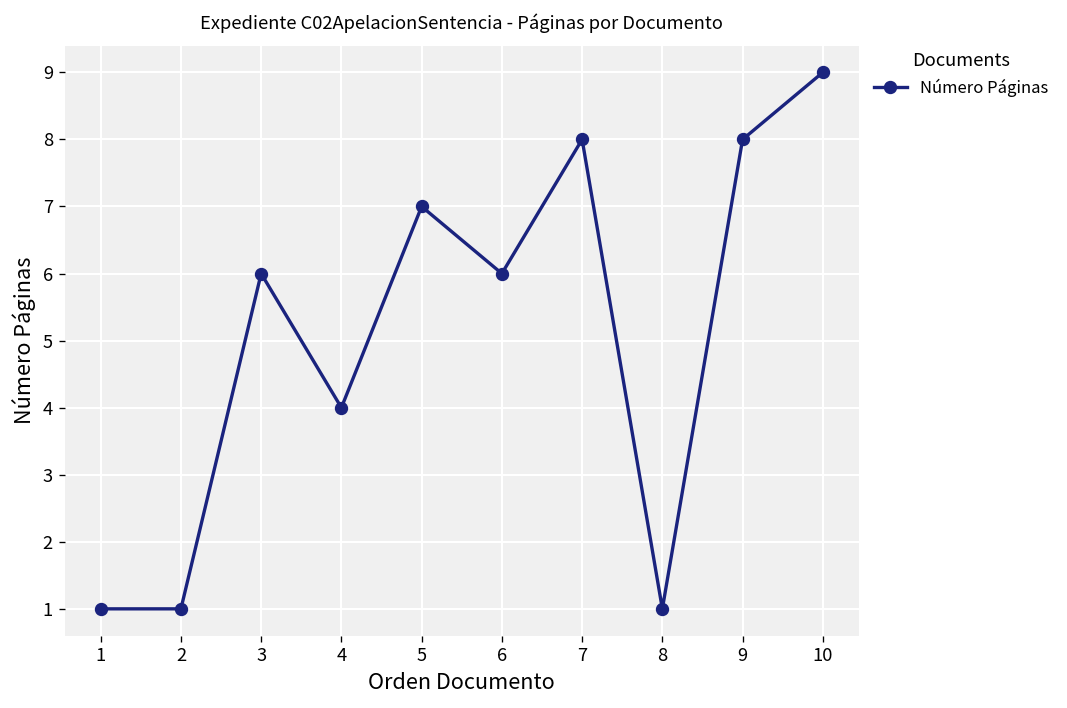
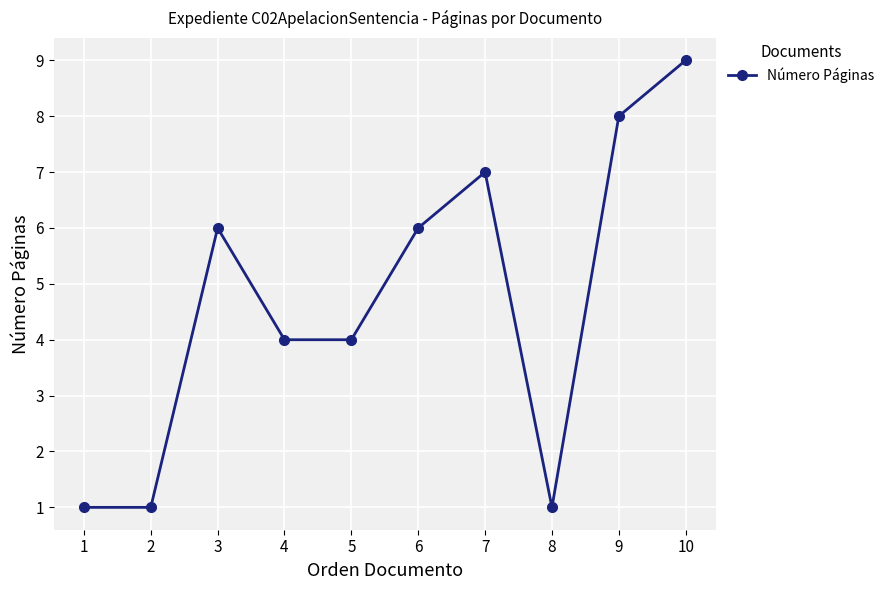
  {
    "1": 1,
    "2": 1,
    "3": 6,
    "4": 4,
-   "5": 7,
+   "5": 4,
    "6": 6,
-   "7": 8,
+   "7": 7,
    "8": 1,
    "9": 8,
    "10": 9
  }
